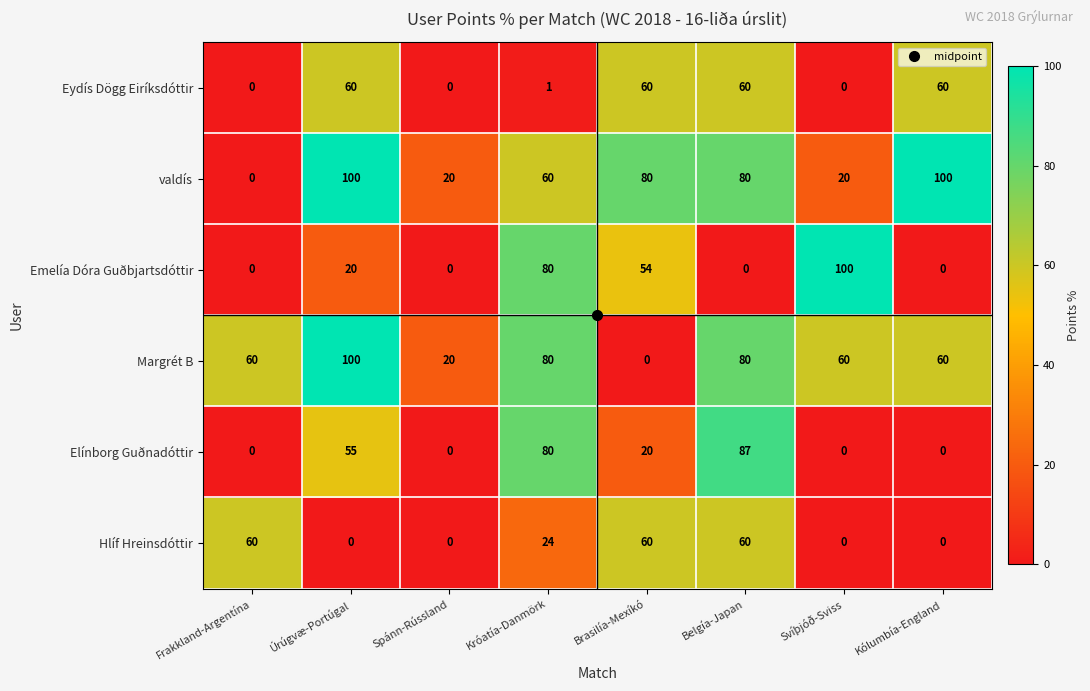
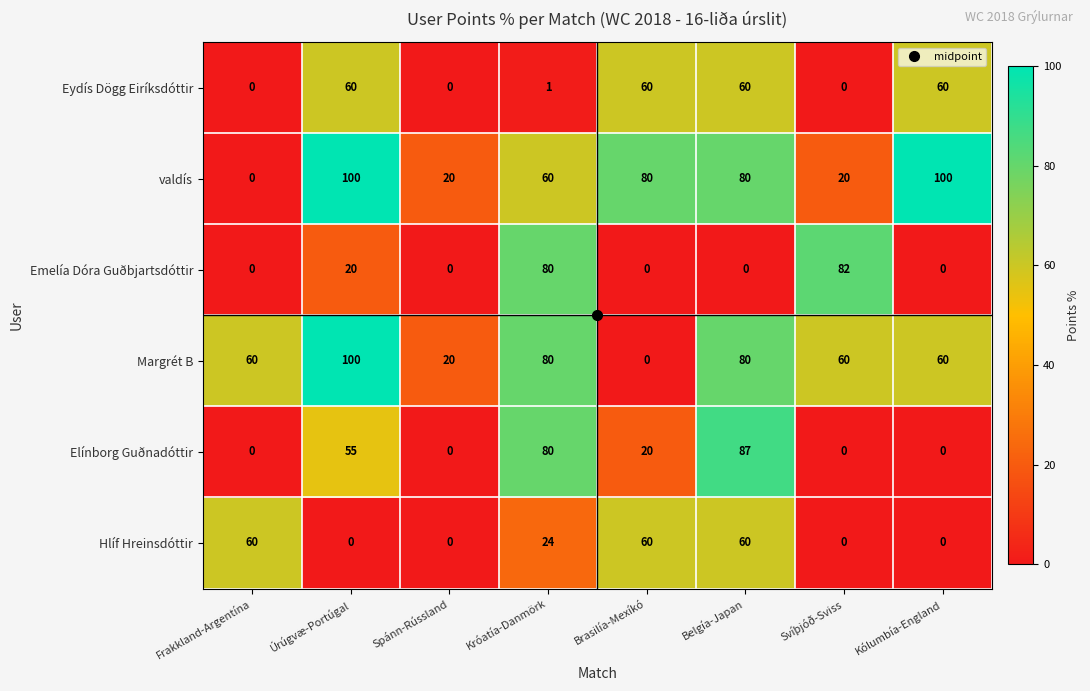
  {
    "Eydís Dögg Eiríksdóttir": {
      "Frakkland-Argentína": 0,
      "Úrúgvæ-Portúgal": 60,
      "Spánn-Rússland": 0,
      "Króatía-Danmörk": 1,
      "Brasilía-Mexíkó": 60,
      "Belgía-Japan": 60,
      "Svíþjóð-Sviss": 0,
      "Kólumbía-England": 60
    },
    "valdís": {
      "Frakkland-Argentína": 0,
      "Úrúgvæ-Portúgal": 100,
      "Spánn-Rússland": 20,
      "Króatía-Danmörk": 60,
      "Brasilía-Mexíkó": 80,
      "Belgía-Japan": 80,
      "Svíþjóð-Sviss": 20,
      "Kólumbía-England": 100
    },
    "Emelía Dóra Guðbjartsdóttir": {
      "Frakkland-Argentína": 0,
      "Úrúgvæ-Portúgal": 20,
      "Spánn-Rússland": 0,
      "Króatía-Danmörk": 80,
-     "Brasilía-Mexíkó": 54,
+     "Brasilía-Mexíkó": 0,
      "Belgía-Japan": 0,
-     "Svíþjóð-Sviss": 100,
+     "Svíþjóð-Sviss": 82,
      "Kólumbía-England": 0
    },
    "Margrét B": {
      "Frakkland-Argentína": 60,
      "Úrúgvæ-Portúgal": 100,
      "Spánn-Rússland": 20,
      "Króatía-Danmörk": 80,
      "Brasilía-Mexíkó": 0,
      "Belgía-Japan": 80,
      "Svíþjóð-Sviss": 60,
      "Kólumbía-England": 60
    },
    "Elínborg Guðnadóttir": {
      "Frakkland-Argentína": 0,
      "Úrúgvæ-Portúgal": 55,
      "Spánn-Rússland": 0,
      "Króatía-Danmörk": 80,
      "Brasilía-Mexíkó": 20,
      "Belgía-Japan": 87,
      "Svíþjóð-Sviss": 0,
      "Kólumbía-England": 0
    },
    "Hlíf Hreinsdóttir": {
      "Frakkland-Argentína": 60,
      "Úrúgvæ-Portúgal": 0,
      "Spánn-Rússland": 0,
      "Króatía-Danmörk": 24,
      "Brasilía-Mexíkó": 60,
      "Belgía-Japan": 60,
      "Svíþjóð-Sviss": 0,
      "Kólumbía-England": 0
    }
  }
